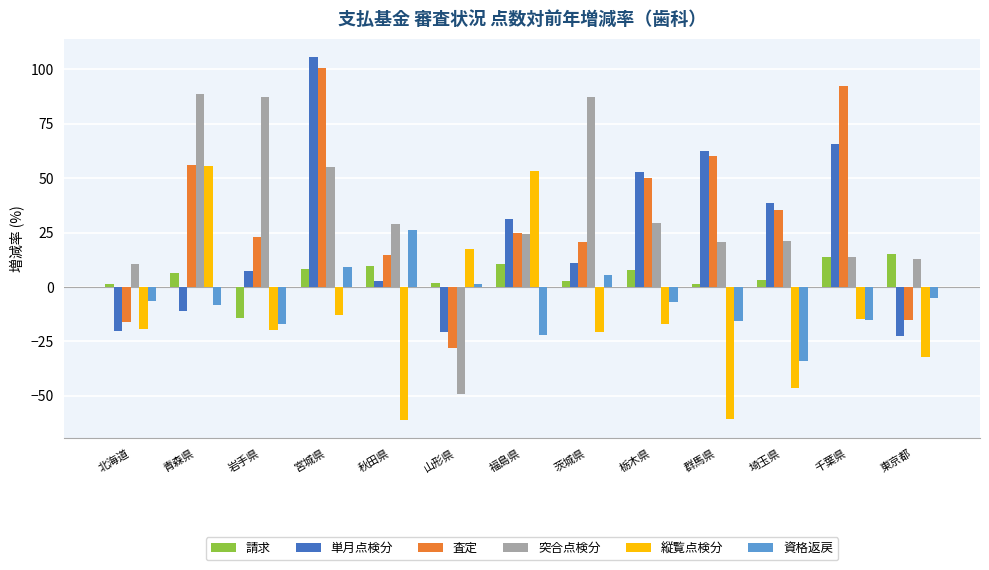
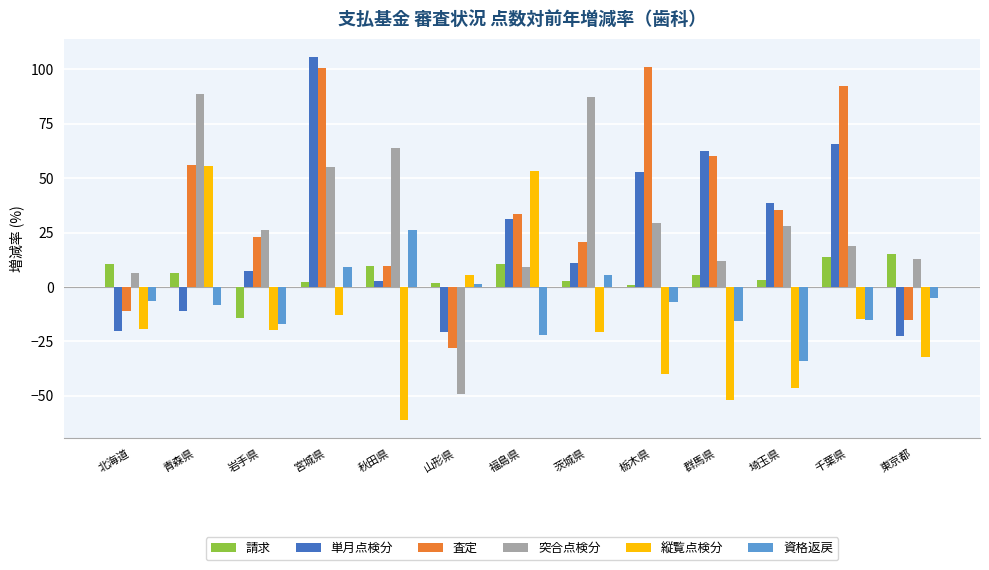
  {
    "請求": {
-     "北海道": 1,
+     "北海道": 11,
      "青森県": 6,
      "岩手県": -14,
-     "宮城県": 9,
+     "宮城県": 2,
      "秋田県": 10,
      "山形県": 2,
      "福島県": 11,
      "茨城県": 3,
-     "栃木県": 8,
-     "群馬県": 1,
+     "栃木県": 1,
+     "群馬県": 5,
      "埼玉県": 3,
      "千葉県": 14,
      "東京都": 15
    },
    "査定": {
-     "北海道": -16,
+     "北海道": -11,
      "青森県": 56,
      "岩手県": 23,
      "宮城県": 101,
-     "秋田県": 15,
+     "秋田県": 10,
      "山形県": -28,
-     "福島県": 25,
+     "福島県": 34,
      "茨城県": 20,
-     "栃木県": 50,
+     "栃木県": 101,
      "群馬県": 60,
      "埼玉県": 35,
      "千葉県": 92,
      "東京都": -15
    },
    "突合点検分": {
-     "北海道": 11,
+     "北海道": 6,
      "青森県": 89,
-     "岩手県": 87,
+     "岩手県": 26,
      "宮城県": 55,
-     "秋田県": 29,
+     "秋田県": 64,
      "山形県": -49,
-     "福島県": 25,
+     "福島県": 9,
      "茨城県": 88,
      "栃木県": 30,
-     "群馬県": 21,
-     "埼玉県": 21,
-     "千葉県": 14,
+     "群馬県": 12,
+     "埼玉県": 28,
+     "千葉県": 19,
      "東京都": 13
    },
    "縦覧点検分": {
      "北海道": -19,
      "青森県": 56,
      "岩手県": -20,
      "宮城県": -13,
      "秋田県": -61,
-     "山形県": 17,
+     "山形県": 5,
      "福島県": 53,
      "茨城県": -20,
-     "栃木県": -17,
-     "群馬県": -61,
+     "栃木県": -40,
+     "群馬県": -52,
      "埼玉県": -46,
      "千葉県": -15,
      "東京都": -32
    }
  }
